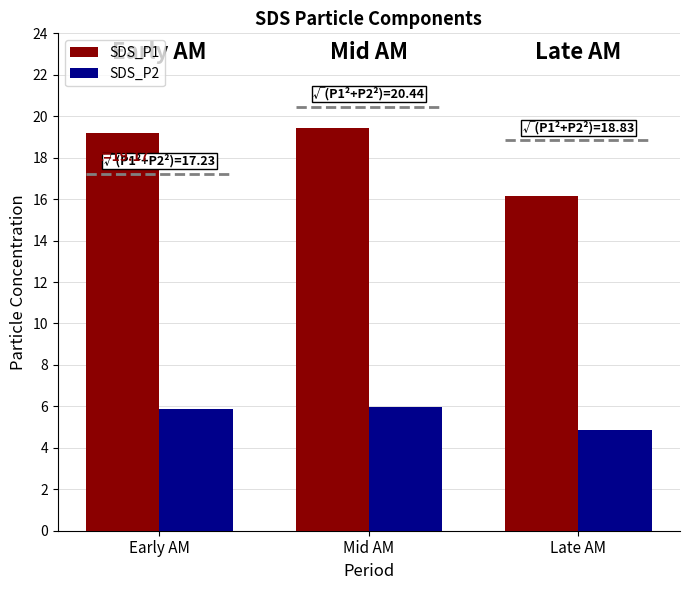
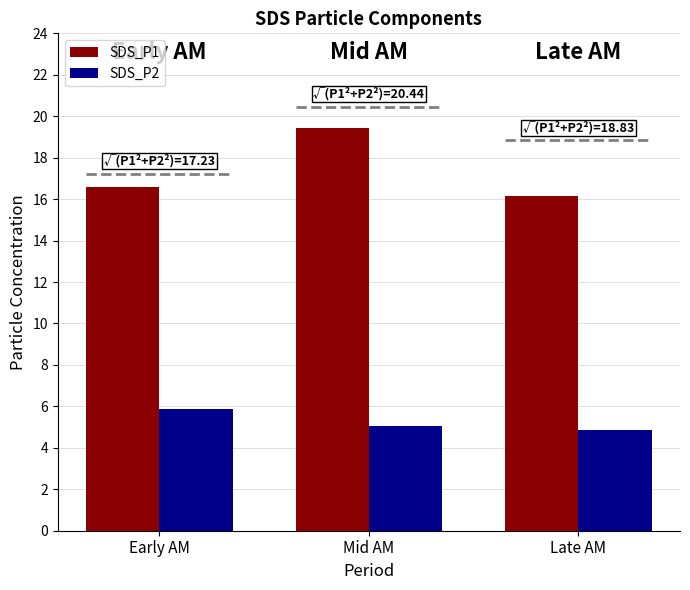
  {
    "SDS_P1": {
-     "Early AM": 19.2,
+     "Early AM": 16.6,
      "Mid AM": 19.4,
      "Late AM": 16.1
    },
    "SDS_P2": {
      "Early AM": 5.9,
-     "Mid AM": 6.0,
+     "Mid AM": 5.1,
      "Late AM": 4.9
    }
  }
